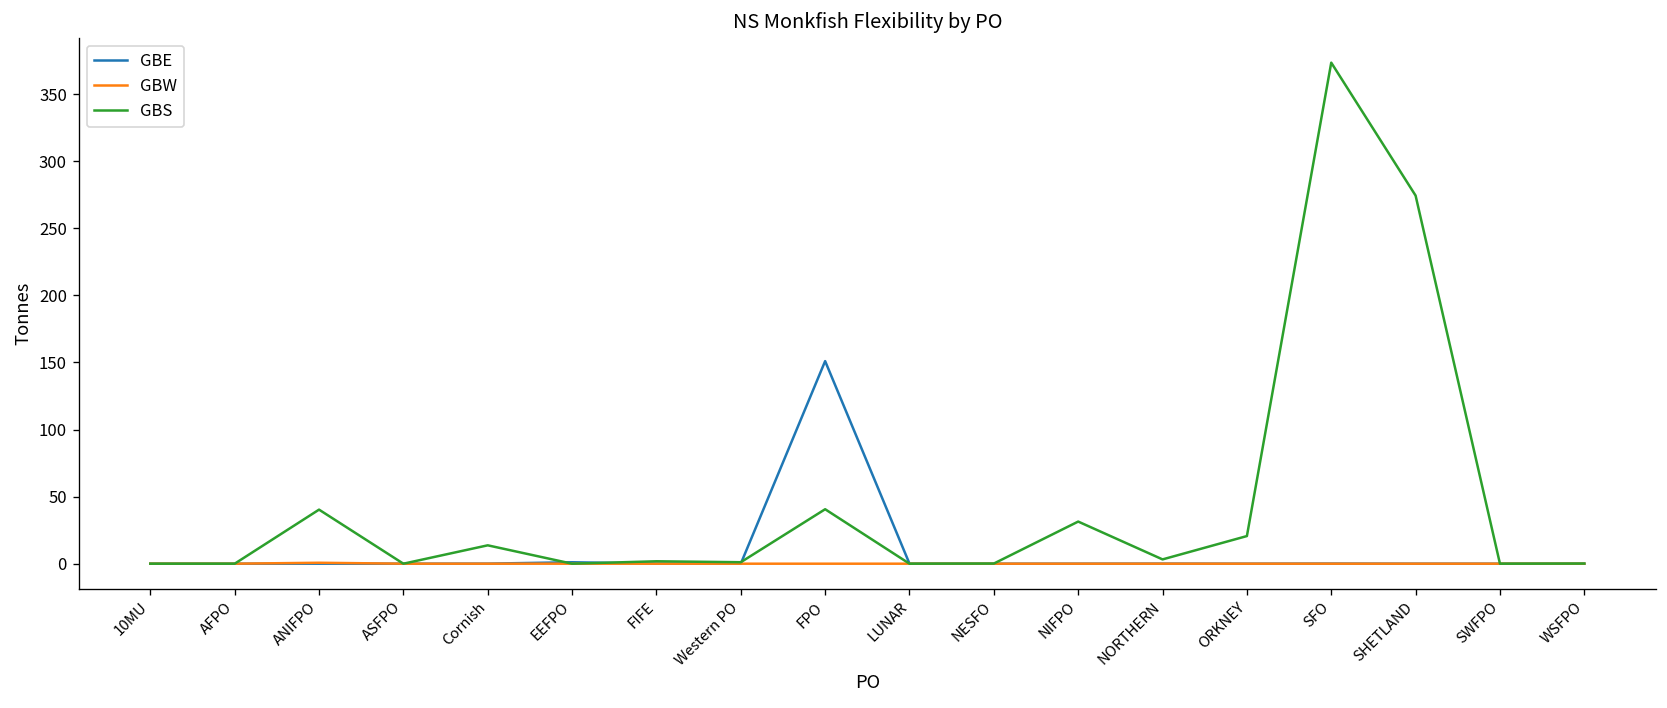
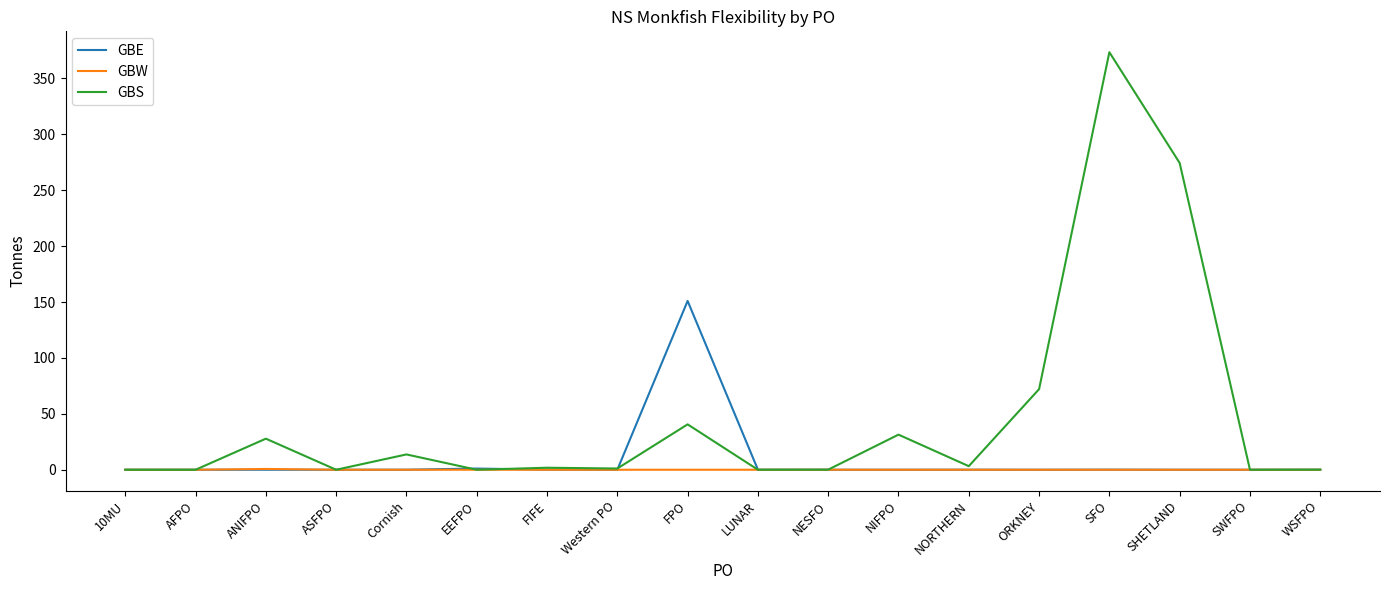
  {
    "GBE": {
      "FPO": 151
    },
    "GBW": {
      "FPO": 0
    },
    "GBS": {
-     "ANIFPO": 40,
+     "ANIFPO": 28,
      "Cornish": 14,
      "FPO": 41,
      "NIFPO": 31,
      "NORTHERN": 3,
-     "ORKNEY": 21,
+     "ORKNEY": 72,
      "SFO": 374,
      "SHETLAND": 274
    }
  }
